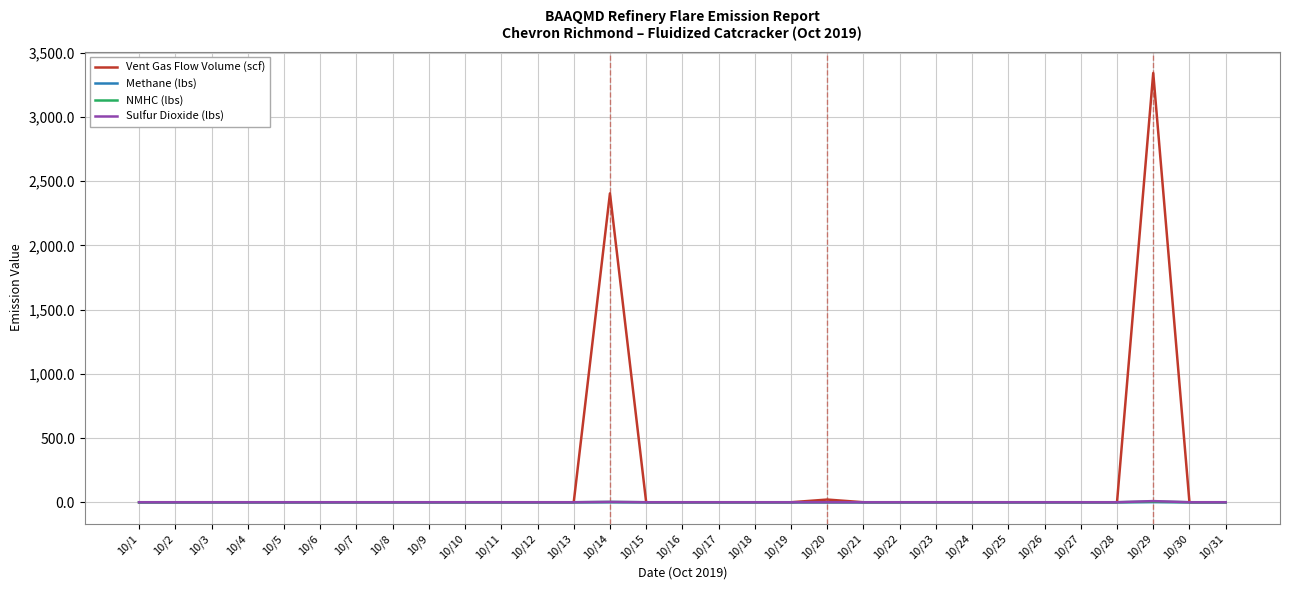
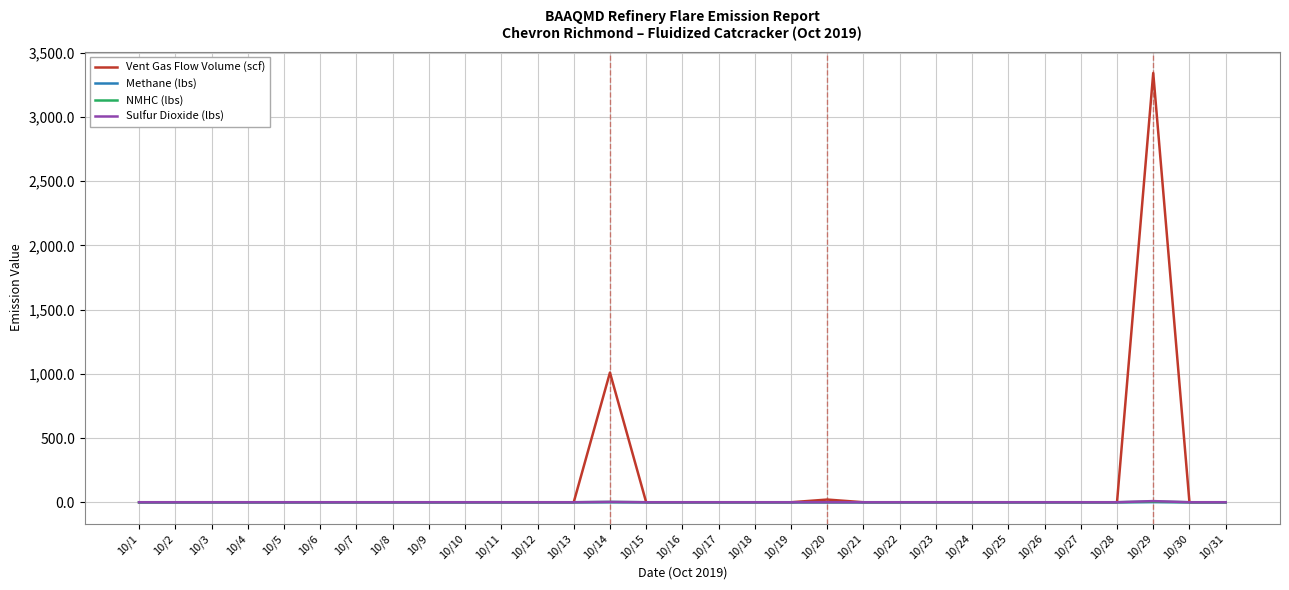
  {
    "Vent Gas Flow Volume (scf)": {
-     "10/14": "2,400",
+     "10/14": "1,010",
      "10/20": "20",
      "10/29": "3,340"
    }
  }
